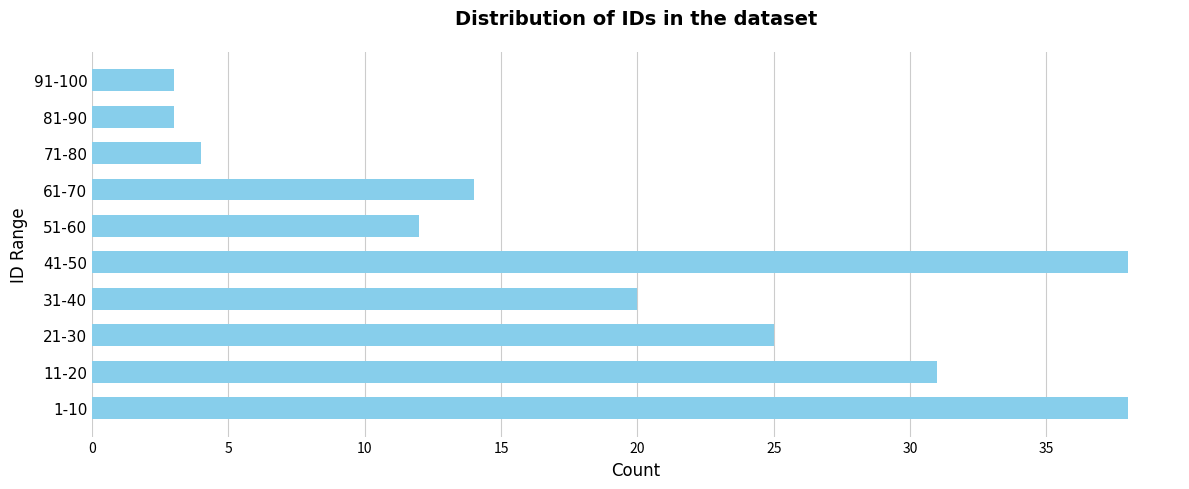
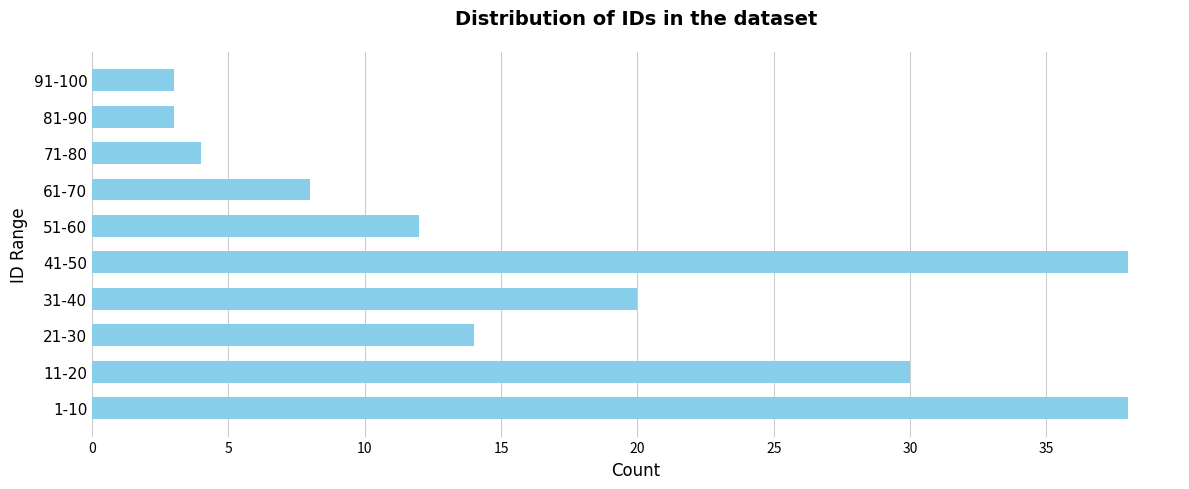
  {
    "91-100": 3,
    "81-90": 3,
    "71-80": 4,
-   "61-70": 14,
+   "61-70": 8,
    "51-60": 12,
    "41-50": 38,
    "31-40": 20,
-   "21-30": 25,
-   "11-20": 31,
+   "21-30": 14,
+   "11-20": 30,
    "1-10": 38
  }
